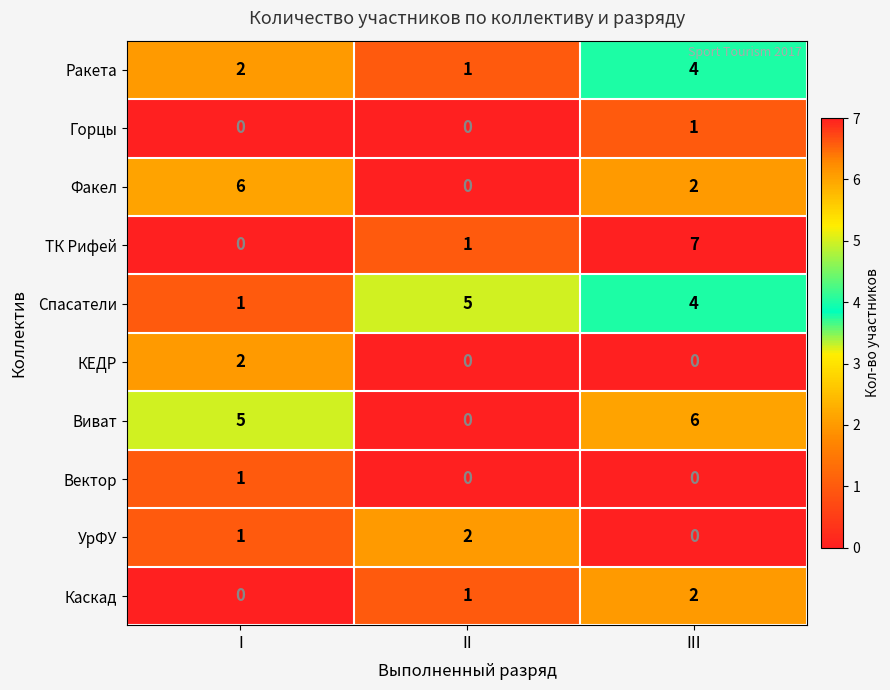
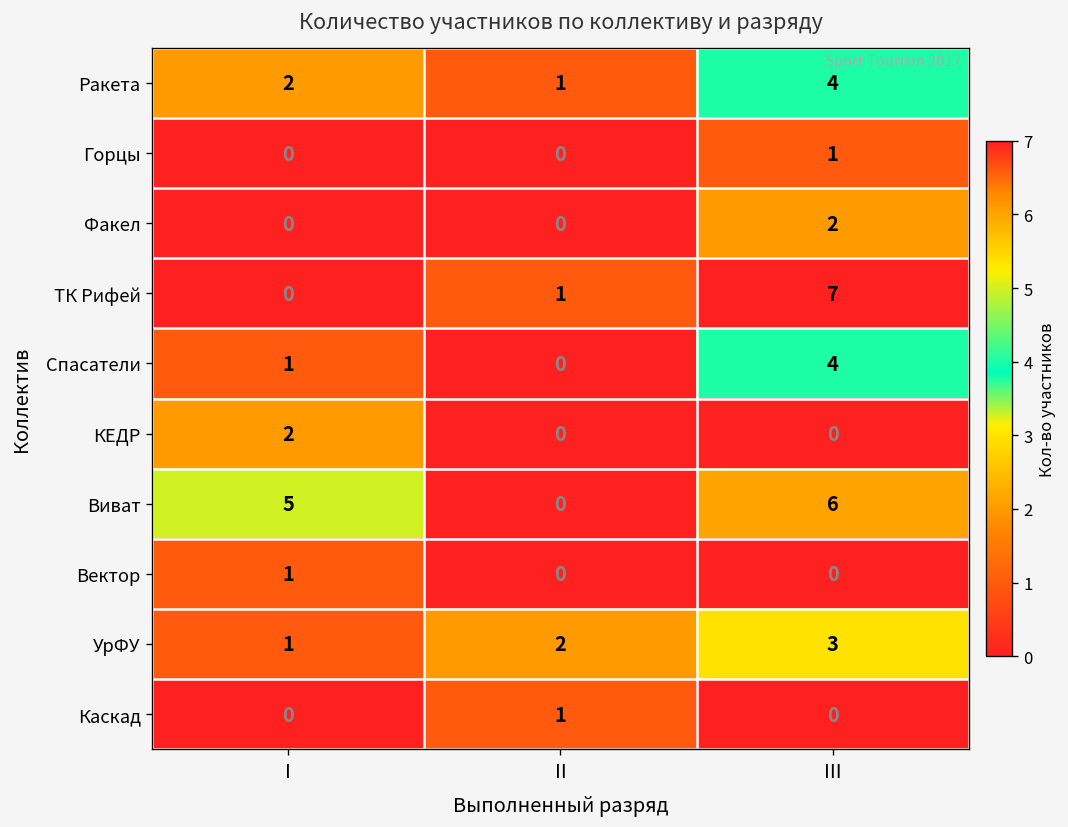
  {
    "Ракета": {
      "I": 2,
      "II": 1
    },
    "Горцы": {
      "I": 0,
      "II": 0,
      "III": 1
    },
    "Факел": {
-     "I": 6,
+     "I": 0,
      "II": 0,
      "III": 2
    },
    "ТК Рифей": {
      "I": 0,
      "II": 1,
      "III": 7
    },
    "Спасатели": {
      "I": 1,
-     "II": 5,
+     "II": 0,
      "III": 4
    },
    "КЕДР": {
      "I": 2,
      "II": 0,
      "III": 0
    },
    "Виват": {
      "I": 5,
      "II": 0,
      "III": 6
    },
    "Вектор": {
      "I": 1,
      "II": 0,
      "III": 0
    },
    "УрФУ": {
      "I": 1,
      "II": 2,
-     "III": 0
+     "III": 3
    },
    "Каскад": {
      "I": 0,
      "II": 1,
-     "III": 2
+     "III": 0
    }
  }
